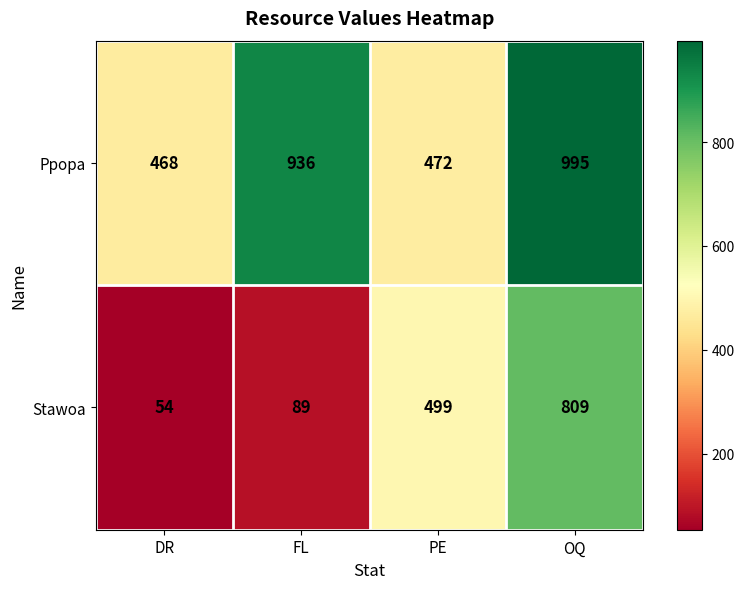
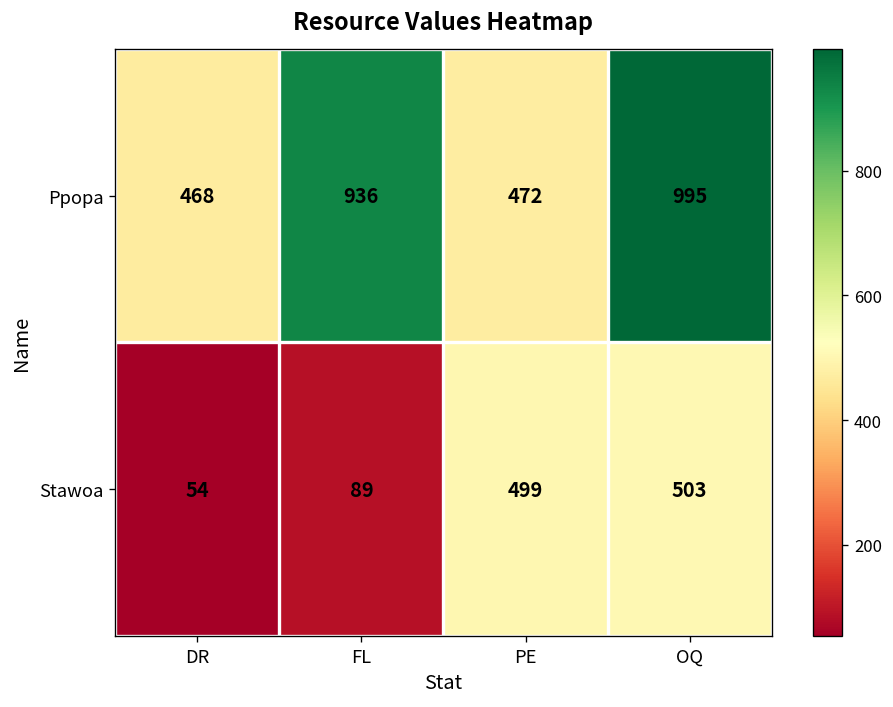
  {
    "Ppopa": {
      "DR": 468,
      "FL": 936,
      "PE": 472,
      "OQ": 995
    },
    "Stawoa": {
      "DR": 54,
      "FL": 89,
      "PE": 499,
-     "OQ": 809
+     "OQ": 503
    }
  }
